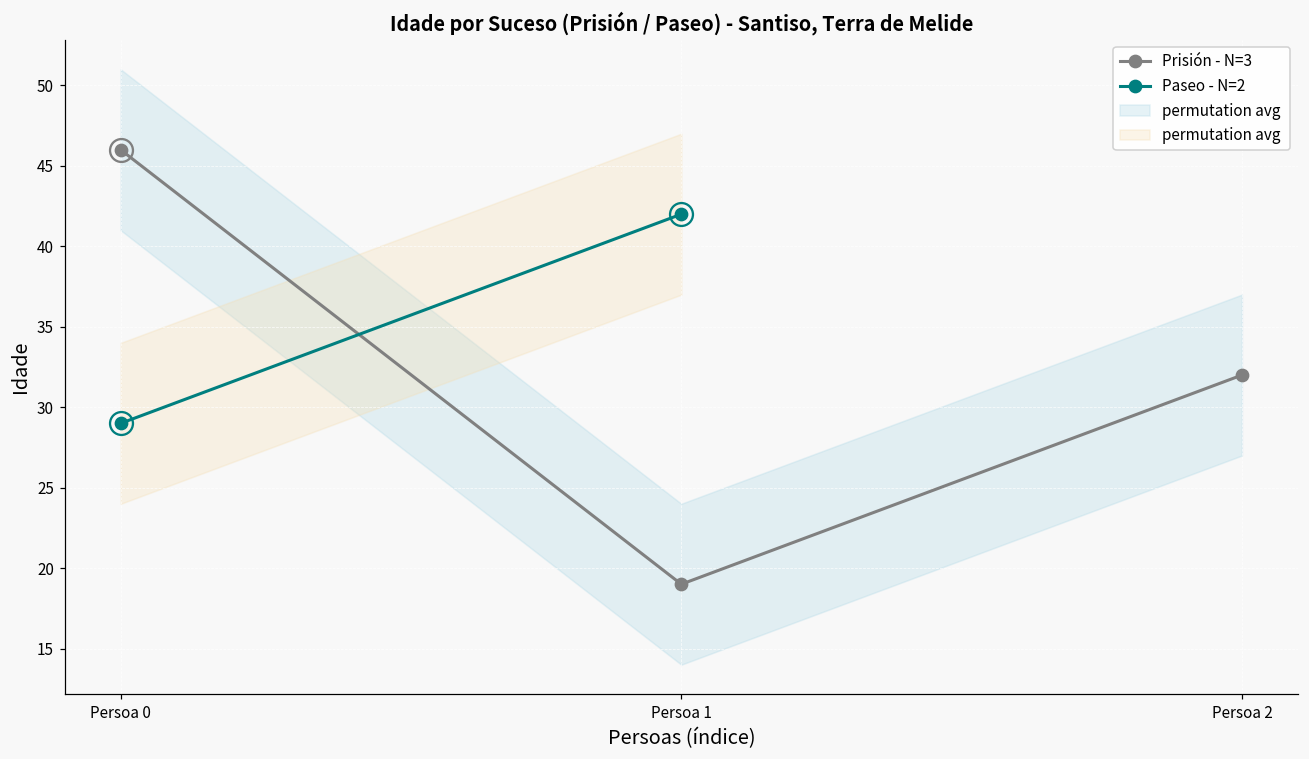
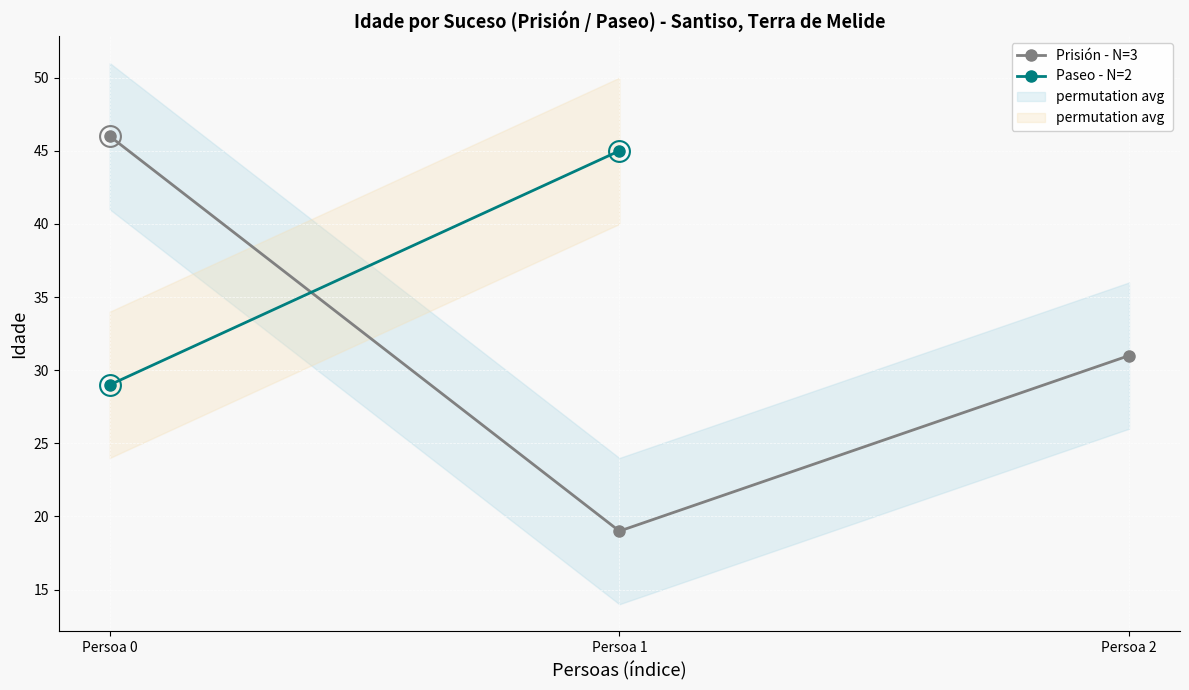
  {
    "Prisión - N=3": {
      "Persoa 1": 19,
-     "Persoa 2": 32
+     "Persoa 2": 31
    },
    "Paseo - N=2": {
-     "Persoa 1": 42
+     "Persoa 1": 45
    }
  }
